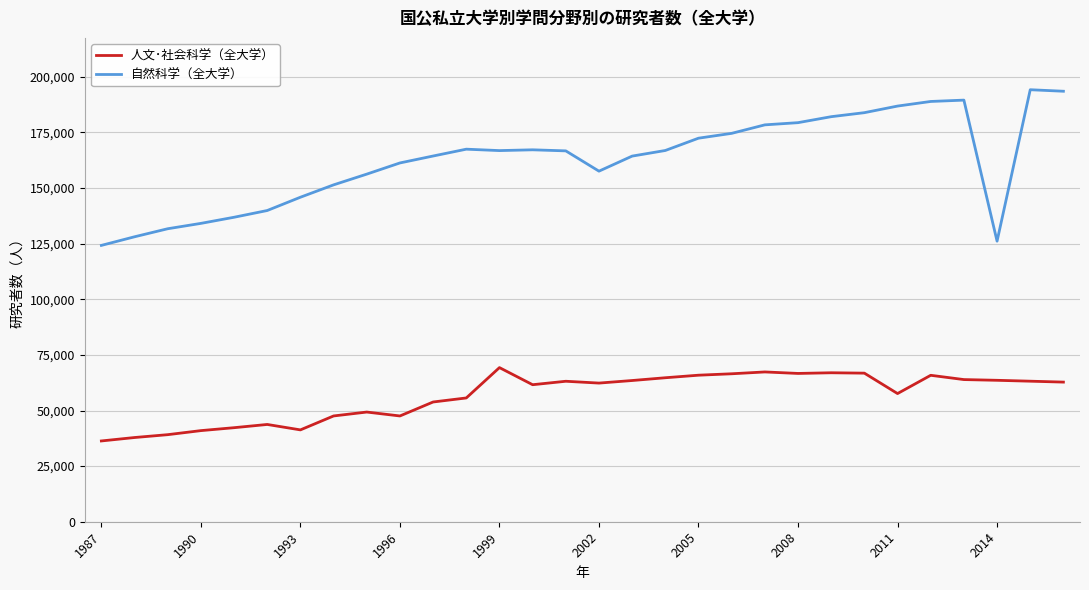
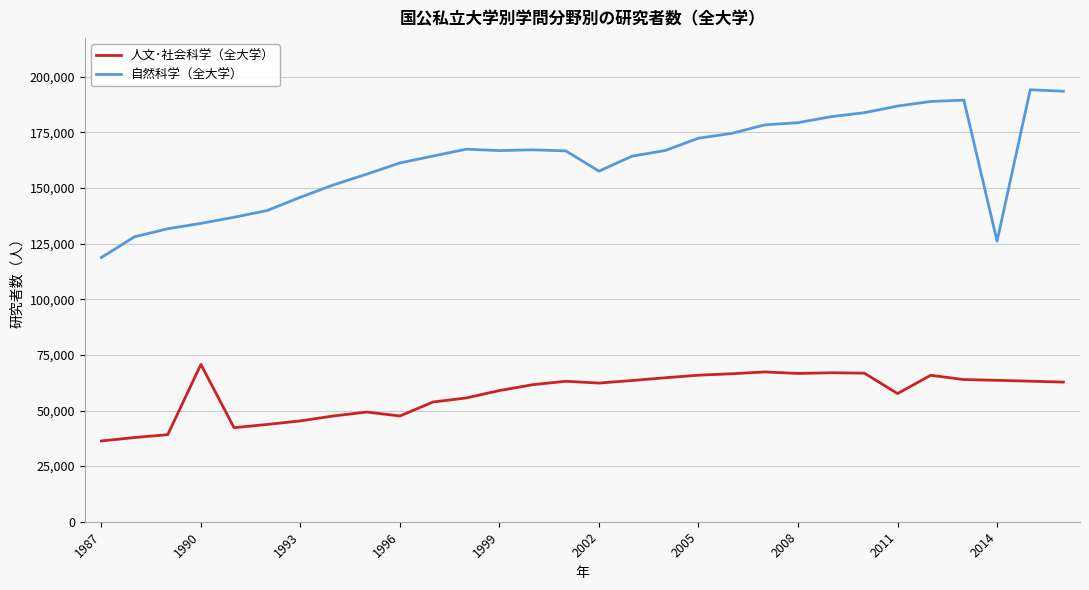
  {
    "人文･社会科学（全大学）": {
      "1987": "36,000",
-     "1990": "41,000",
-     "1993": "41,000",
+     "1990": "71,000",
+     "1993": "45,000",
      "1996": "48,000",
-     "1999": "69,000",
+     "1999": "59,000",
      "2002": "62,000",
      "2005": "66,000",
      "2008": "67,000",
      "2011": "58,000",
      "2014": "64,000"
    },
    "自然科学（全大学）": {
-     "1987": "124,000",
+     "1987": "119,000",
      "1990": "134,000",
      "1993": "146,000",
      "1996": "161,000",
      "1999": "167,000",
      "2002": "158,000",
      "2005": "172,000",
      "2008": "179,000",
      "2011": "187,000",
      "2014": "126,000"
    }
  }
